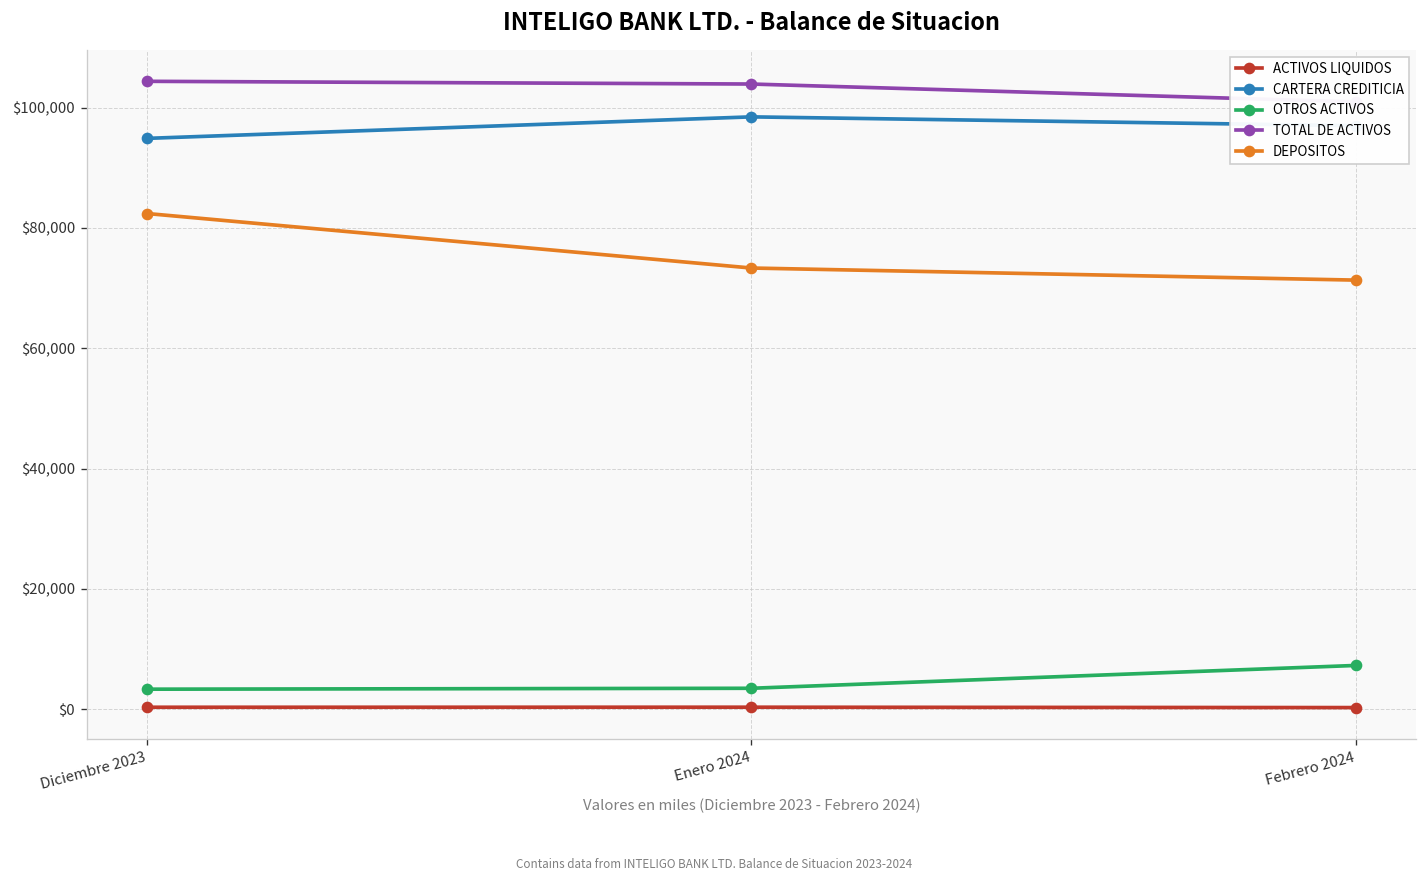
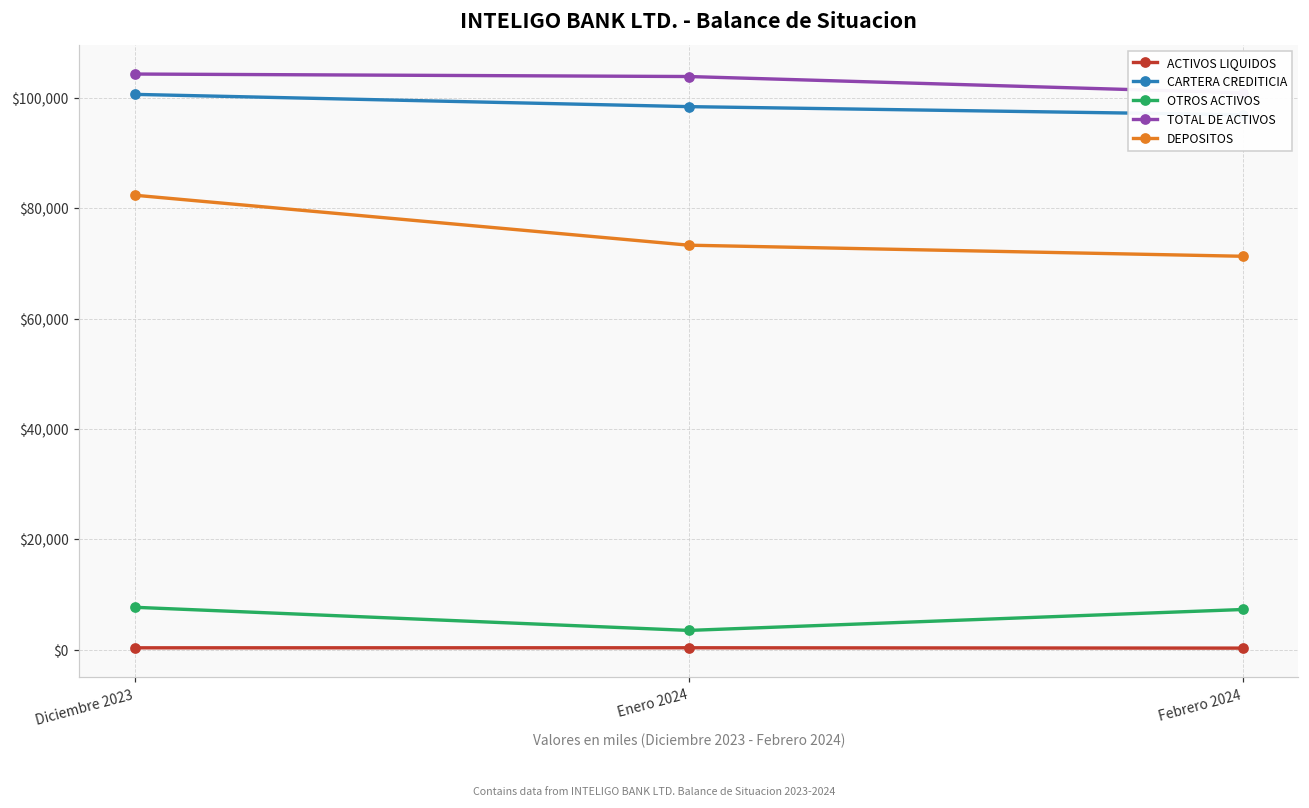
  {
    "ACTIVOS LIQUIDOS": {
      "Diciembre 2023": "$0",
      "Enero 2024": "$0",
      "Febrero 2024": "$0"
    },
    "CARTERA CREDITICIA": {
-     "Diciembre 2023": "$95,000",
+     "Diciembre 2023": "$101,000",
      "Enero 2024": "$98,000"
    },
    "OTROS ACTIVOS": {
-     "Diciembre 2023": "$3,000",
+     "Diciembre 2023": "$8,000",
      "Enero 2024": "$3,000",
      "Febrero 2024": "$7,000"
    },
    "TOTAL DE ACTIVOS": {
      "Diciembre 2023": "$104,000",
      "Enero 2024": "$104,000"
    },
    "DEPOSITOS": {
      "Diciembre 2023": "$82,000",
      "Enero 2024": "$73,000",
      "Febrero 2024": "$71,000"
    }
  }
